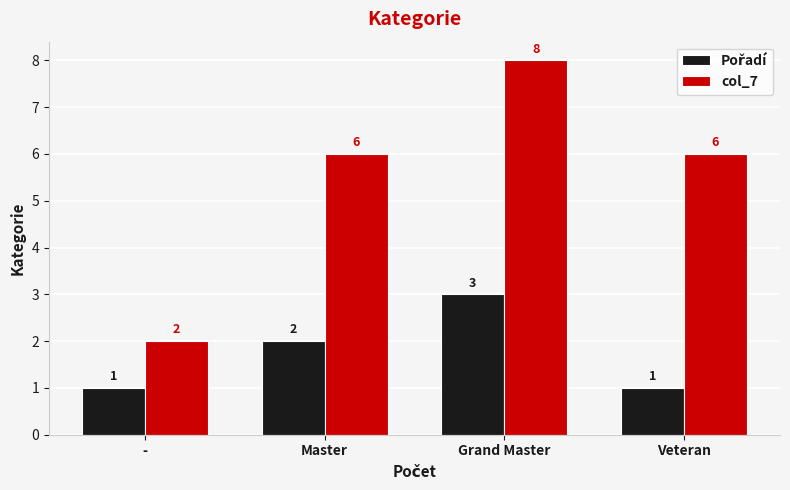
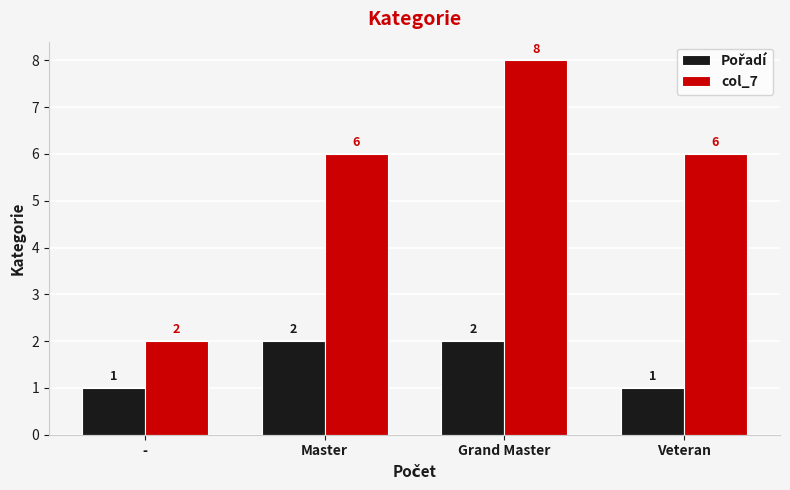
  {
    "Pořadí": {
      "-": 1,
      "Master": 2,
-     "Grand Master": 3,
+     "Grand Master": 2,
      "Veteran": 1
    },
    "col_7": {
      "-": 2,
      "Master": 6,
      "Grand Master": 8,
      "Veteran": 6
    }
  }
